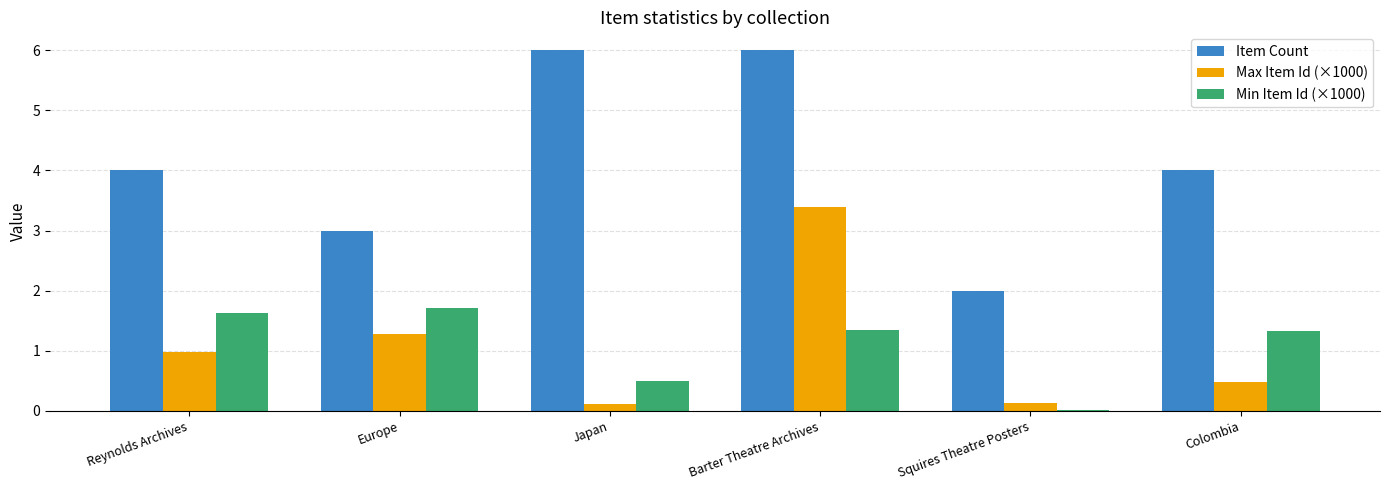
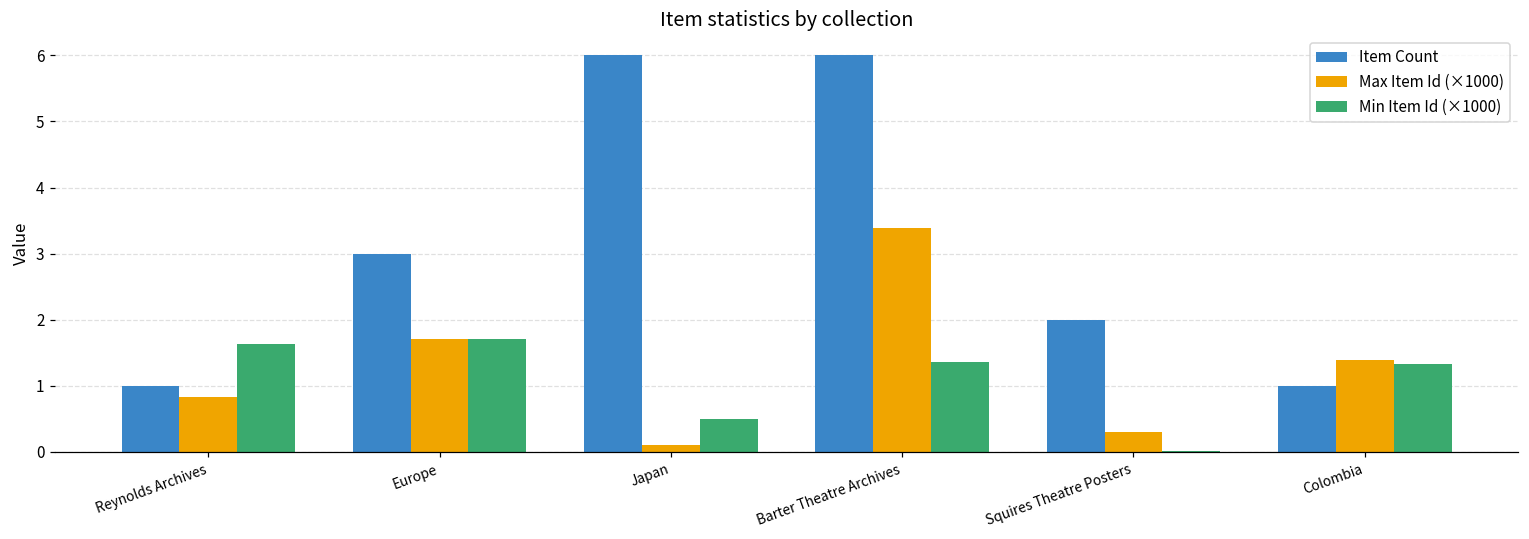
  {
    "Item Count": {
-     "Reynolds Archives": 4,
+     "Reynolds Archives": 1,
      "Europe": 3,
      "Japan": 6,
      "Barter Theatre Archives": 6,
      "Squires Theatre Posters": 2,
-     "Colombia": 4
+     "Colombia": 1
    },
    "Max Item Id (×1000)": {
-     "Reynolds Archives": 1.0,
-     "Europe": 1.3,
+     "Reynolds Archives": 0.8,
+     "Europe": 1.7,
      "Japan": 0.1,
      "Barter Theatre Archives": 3.4,
-     "Squires Theatre Posters": 0.1,
-     "Colombia": 0.5
+     "Squires Theatre Posters": 0.3,
+     "Colombia": 1.4
    },
    "Min Item Id (×1000)": {
      "Reynolds Archives": 1.6,
      "Europe": 1.7,
      "Japan": 0.5,
      "Barter Theatre Archives": 1.4,
      "Colombia": 1.3
    }
  }
